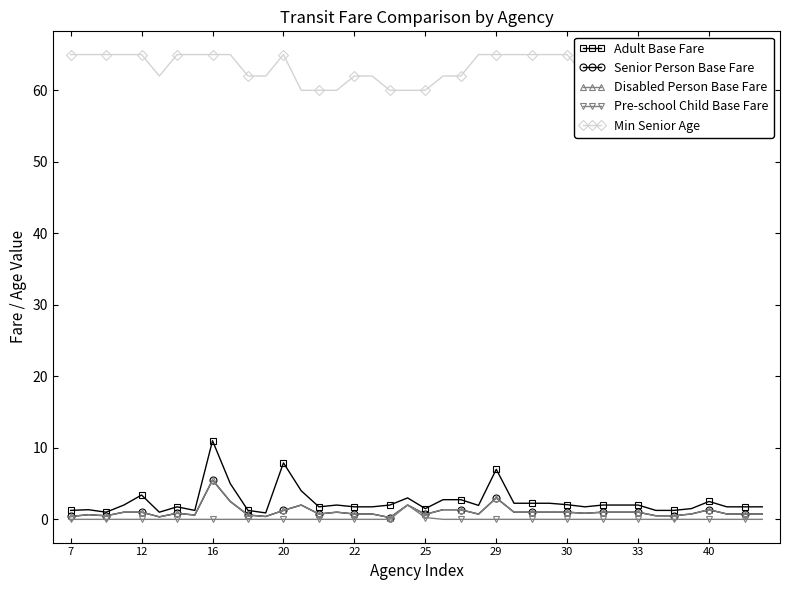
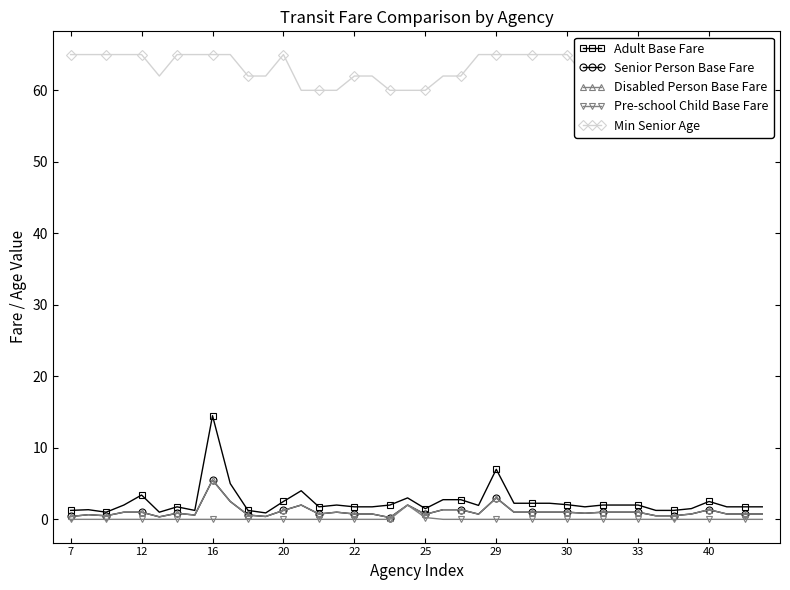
  {
    "Adult Base Fare": {
      "12": 3,
-     "16": 11,
-     "20": 8,
+     "16": 15,
+     "20": 3,
      "40": 3
    },
    "Min Senior Age": {
      "12": 65,
      "16": 65,
      "20": 65
    }
  }
